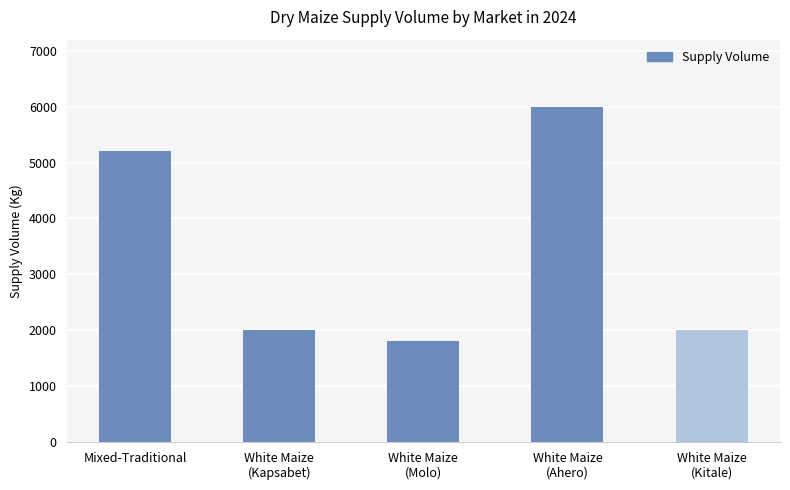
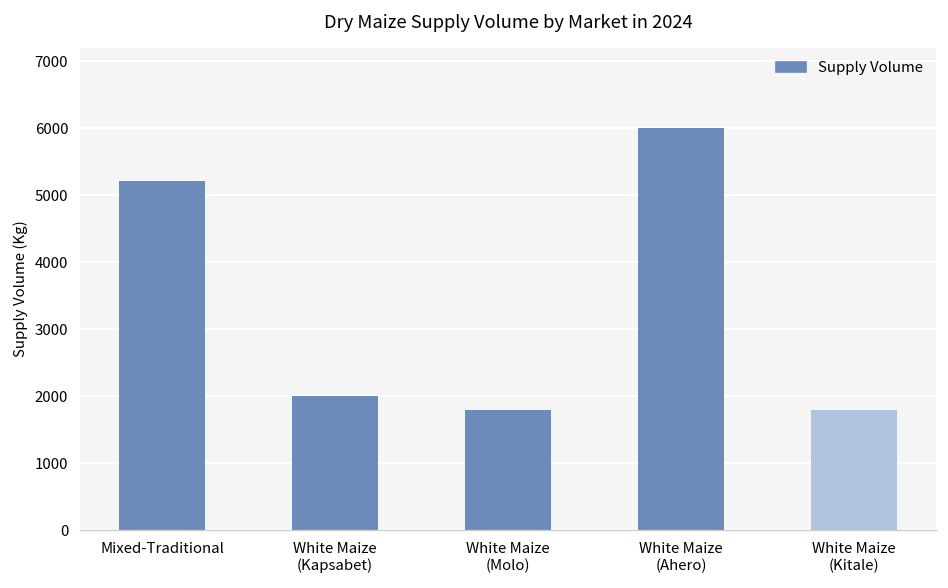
  {
    "Mixed-Traditional": 5200,
    "White Maize (Kapsabet)": 2000,
    "White Maize (Molo)": 1800,
    "White Maize (Ahero)": 6000,
-   "White Maize (Kitale)": 2000
+   "White Maize (Kitale)": 1800
  }
